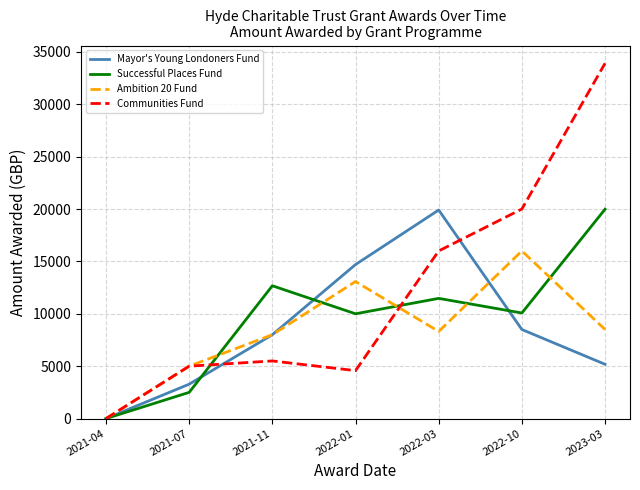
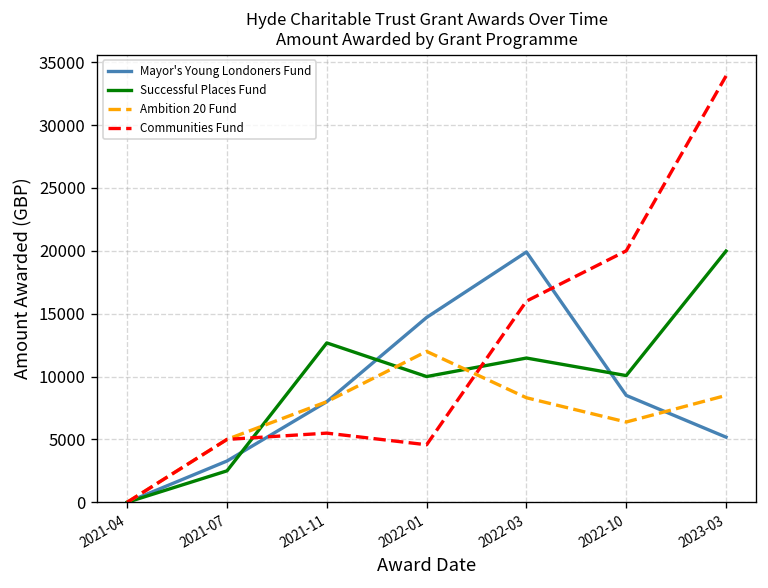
  {
    "Mayor's Young Londoners Fund": {
      "2021-07": 3300,
      "2022-01": 14700,
      "2022-03": 19900,
      "2022-10": 8500,
      "2023-03": 5200
    },
    "Successful Places Fund": {
      "2021-07": 2500,
      "2021-11": 12700,
      "2022-01": 10000,
      "2022-03": 11500,
      "2022-10": 10100,
      "2023-03": 20000
    },
    "Ambition 20 Fund": {
-     "2022-01": 13100,
+     "2022-01": 12000,
      "2022-03": 8300,
-     "2022-10": 16000,
+     "2022-10": 6400,
      "2023-03": 8500
    },
    "Communities Fund": {
      "2021-11": 5500,
      "2022-01": 4600,
      "2022-03": 16000,
      "2022-10": 20000,
      "2023-03": 33900
    }
  }
